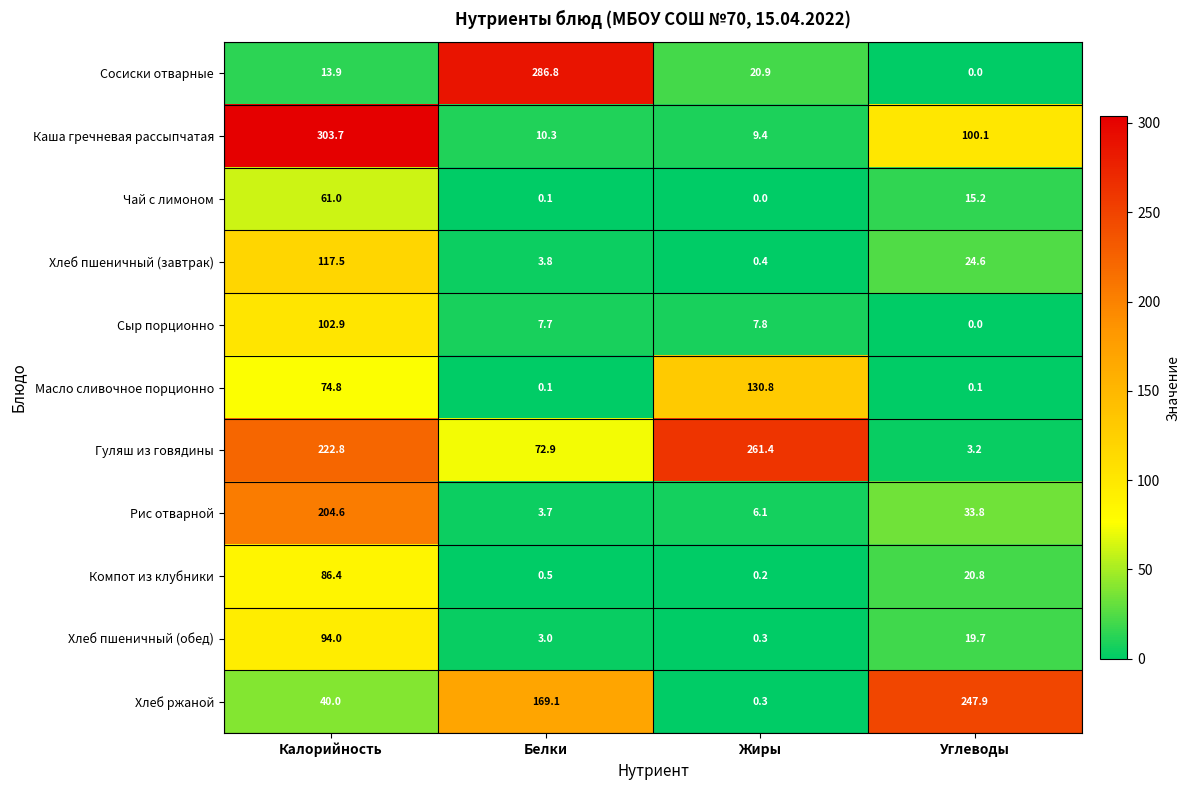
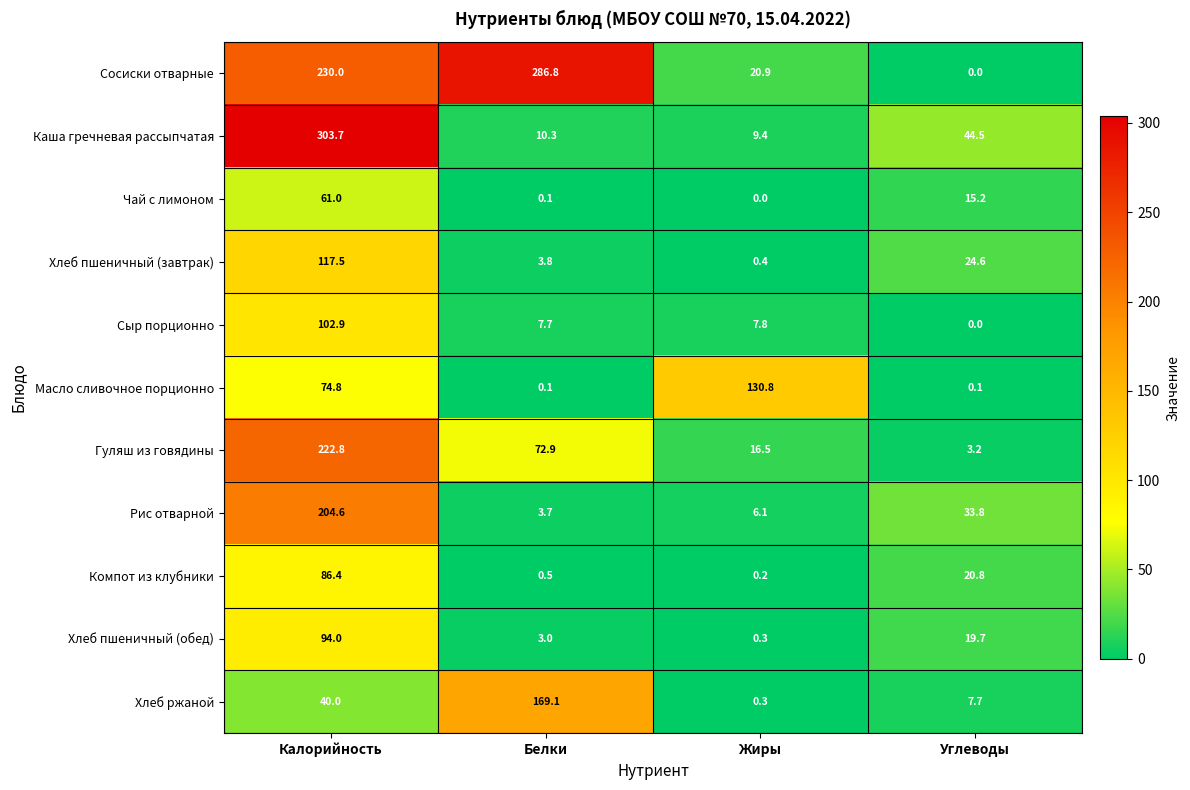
  {
    "Сосиски отварные": {
-     "Калорийность": 13.9,
+     "Калорийность": 230.0,
      "Белки": 286.8,
      "Жиры": 20.9,
      "Углеводы": 0.0
    },
    "Каша гречневая рассыпчатая": {
      "Калорийность": 303.7,
      "Белки": 10.3,
      "Жиры": 9.4,
-     "Углеводы": 100.1
+     "Углеводы": 44.5
    },
    "Чай с лимоном": {
      "Калорийность": 61.0,
      "Белки": 0.1,
      "Жиры": 0.0,
      "Углеводы": 15.2
    },
    "Хлеб пшеничный (завтрак)": {
      "Калорийность": 117.5,
      "Белки": 3.8,
      "Жиры": 0.4,
      "Углеводы": 24.6
    },
    "Сыр порционно": {
      "Калорийность": 102.9,
      "Белки": 7.7,
      "Жиры": 7.8,
      "Углеводы": 0.0
    },
    "Масло сливочное порционно": {
      "Калорийность": 74.8,
      "Белки": 0.1,
      "Жиры": 130.8,
      "Углеводы": 0.1
    },
    "Гуляш из говядины": {
      "Калорийность": 222.8,
      "Белки": 72.9,
-     "Жиры": 261.4,
+     "Жиры": 16.5,
      "Углеводы": 3.2
    },
    "Рис отварной": {
      "Калорийность": 204.6,
      "Белки": 3.7,
      "Жиры": 6.1,
      "Углеводы": 33.8
    },
    "Компот из клубники": {
      "Калорийность": 86.4,
      "Белки": 0.5,
      "Жиры": 0.2,
      "Углеводы": 20.8
    },
    "Хлеб пшеничный (обед)": {
      "Калорийность": 94.0,
      "Белки": 3.0,
      "Жиры": 0.3,
      "Углеводы": 19.7
    },
    "Хлеб ржаной": {
      "Калорийность": 40.0,
      "Белки": 169.1,
      "Жиры": 0.3,
-     "Углеводы": 247.9
+     "Углеводы": 7.7
    }
  }
